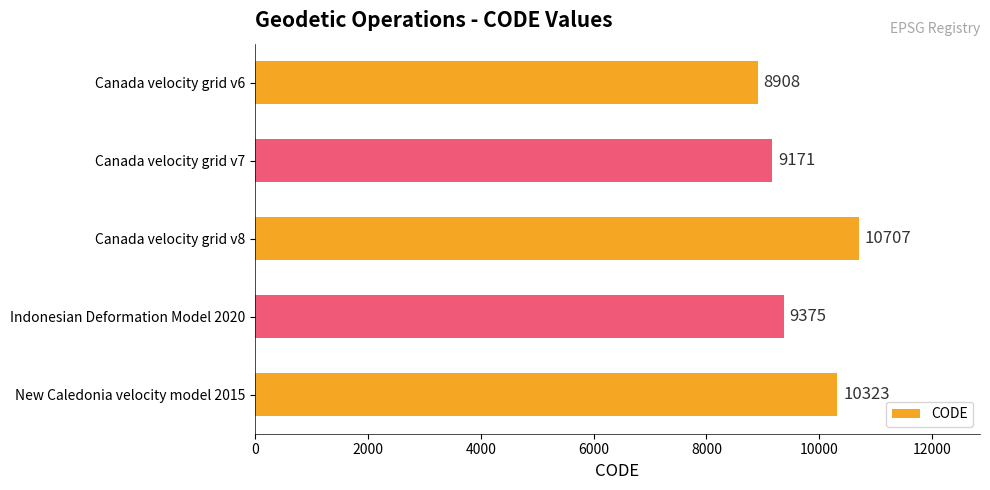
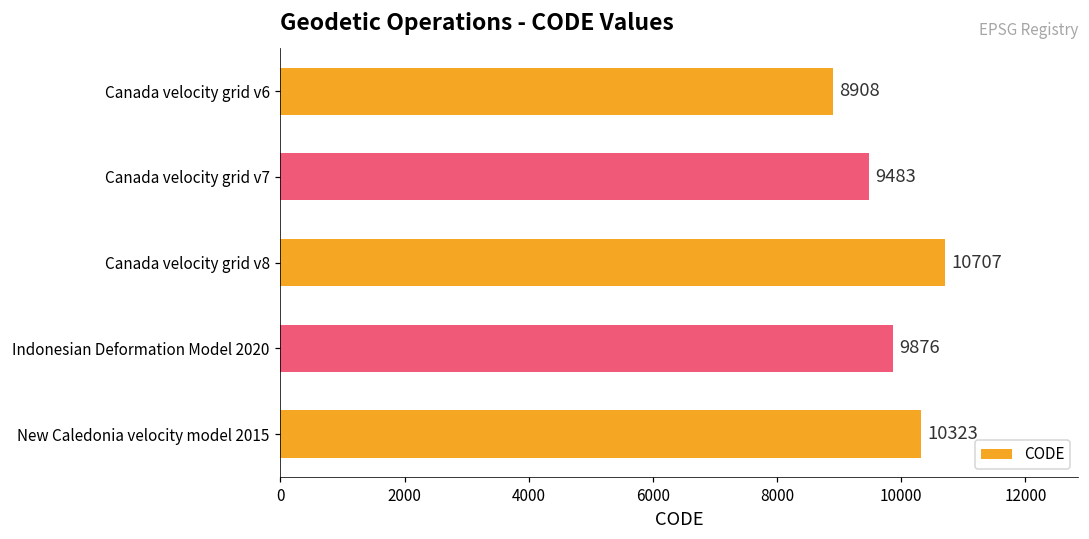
  {
    "Canada velocity grid v6": 8908,
-   "Canada velocity grid v7": 9171,
+   "Canada velocity grid v7": 9483,
    "Canada velocity grid v8": 10707,
-   "Indonesian Deformation Model 2020": 9375
+   "Indonesian Deformation Model 2020": 9876
  }
